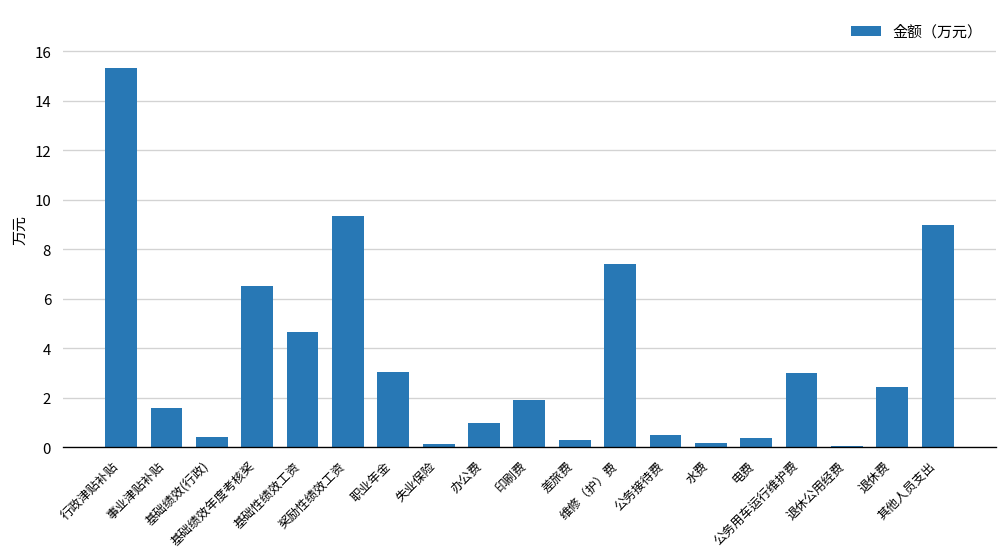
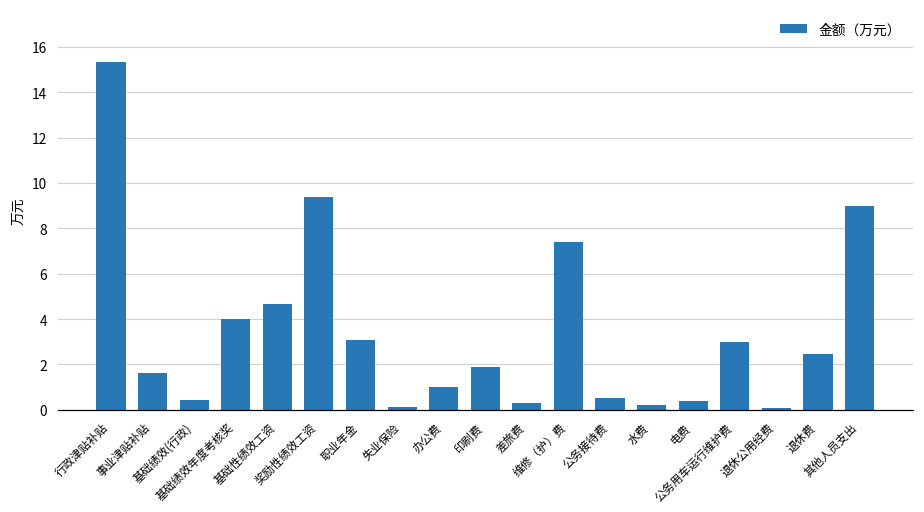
  {
    "行政津贴补贴": 15.3,
    "事业津贴补贴": 1.6,
    "基础绩效(行政)": 0.4,
-   "基础绩效年度考核奖": 6.5,
+   "基础绩效年度考核奖": 4.0,
    "基础性绩效工资": 4.7,
    "奖励性绩效工资": 9.4,
    "职业年金": 3.1,
    "失业保险": 0.1,
    "办公费": 1.0,
    "印刷费": 1.9,
    "差旅费": 0.3,
    "维修（护）费": 7.4,
    "公务接待费": 0.5,
    "水费": 0.2,
    "电费": 0.4,
    "公务用车运行维护费": 3.0,
    "退休费": 2.5,
    "其他人员支出": 9.0
  }
